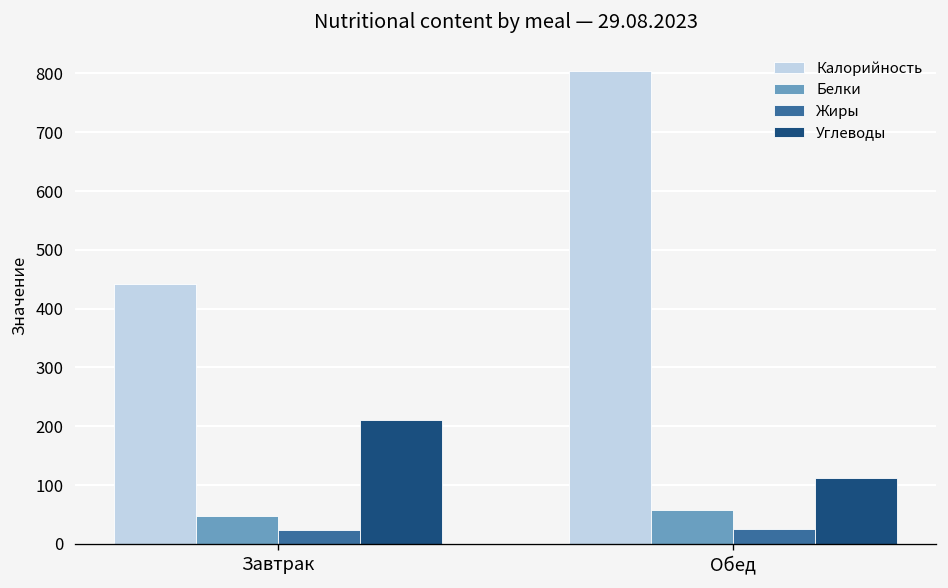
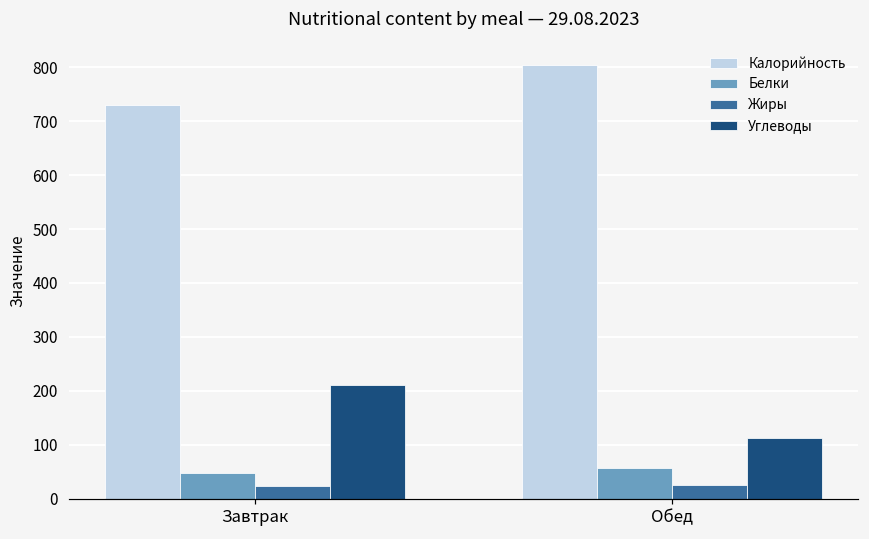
  {
    "Калорийность": {
-     "Завтрак": 440,
+     "Завтрак": 730,
      "Обед": 800
    },
    "Белки": {
      "Завтрак": 50,
      "Обед": 60
    }
  }
